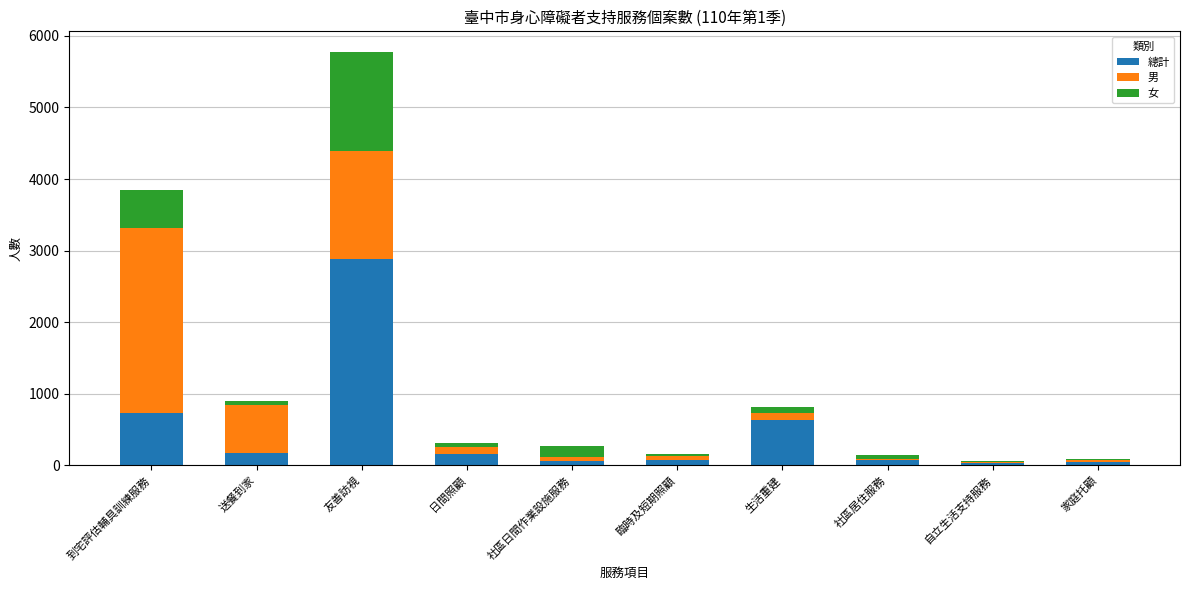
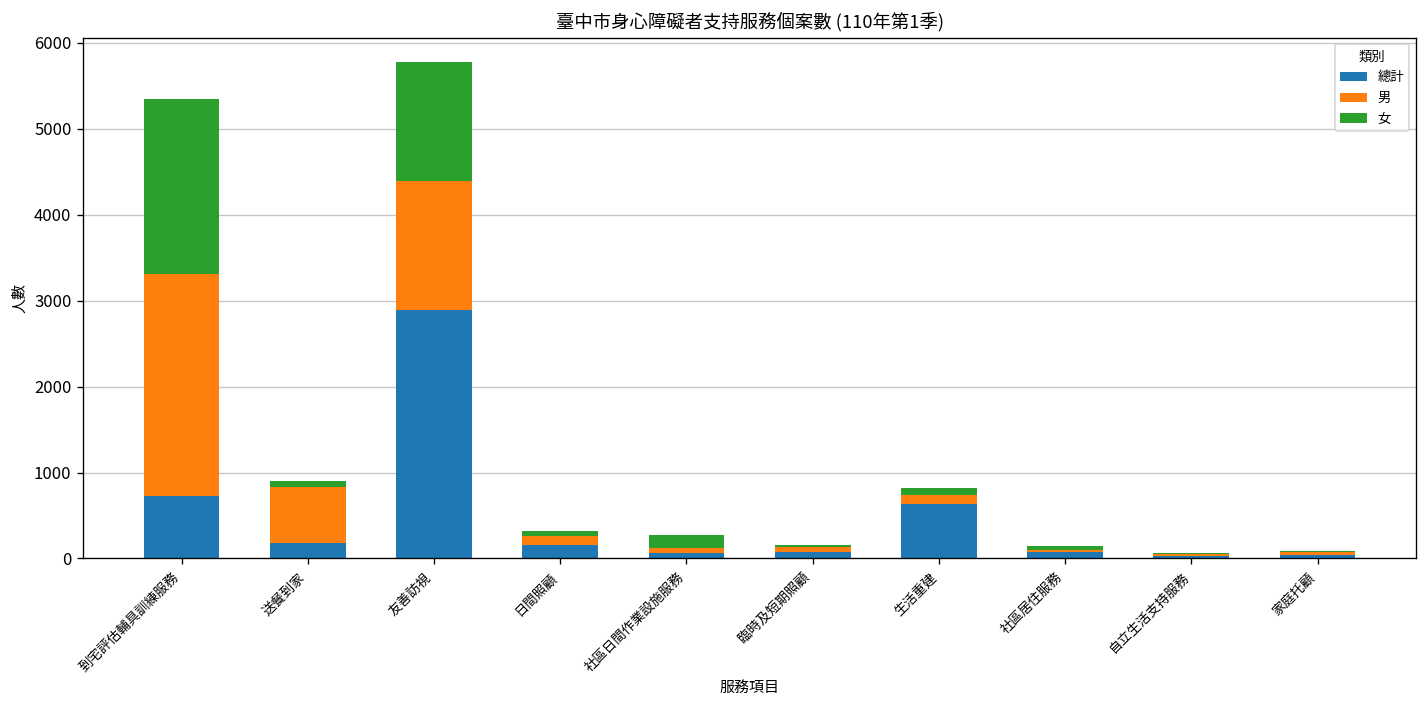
  {
    "總計": {
      "到宅評估輔具訓練服務": 700,
      "送餐到家": 200,
      "友善訪視": 2900,
      "日間照顧": 200,
      "社區日間作業設施服務": 100,
      "臨時及短期照顧": 100,
      "生活重建": 600,
      "社區居住服務": 100,
      "家庭托顧": 0
    },
    "男": {
      "到宅評估輔具訓練服務": 2600,
      "送餐到家": 700,
      "友善訪視": 1500,
      "日間照顧": 100,
      "社區日間作業設施服務": 100,
      "臨時及短期照顧": 100,
      "生活重建": 100
    },
    "女": {
-     "到宅評估輔具訓練服務": 500,
+     "到宅評估輔具訓練服務": 2000,
      "送餐到家": 100,
      "友善訪視": 1400,
      "日間照顧": 100,
      "社區日間作業設施服務": 200,
      "生活重建": 100,
      "社區居住服務": 100
    }
  }
